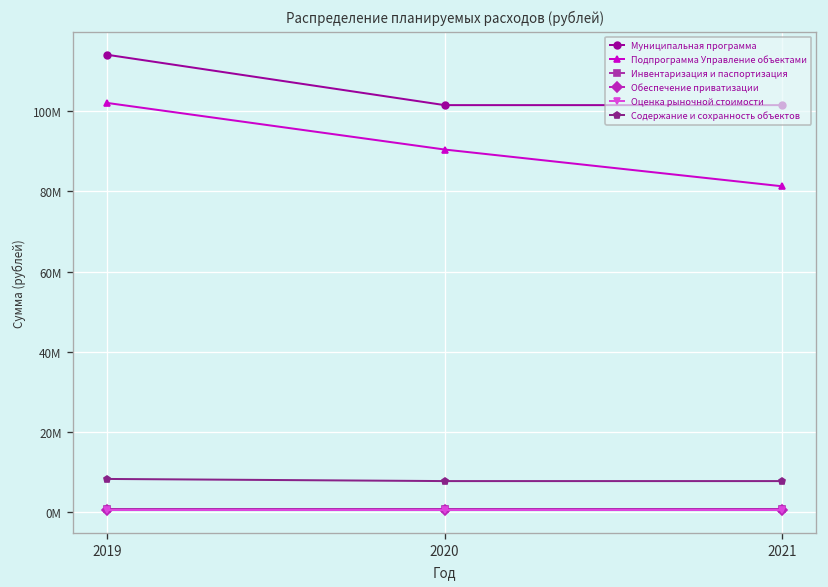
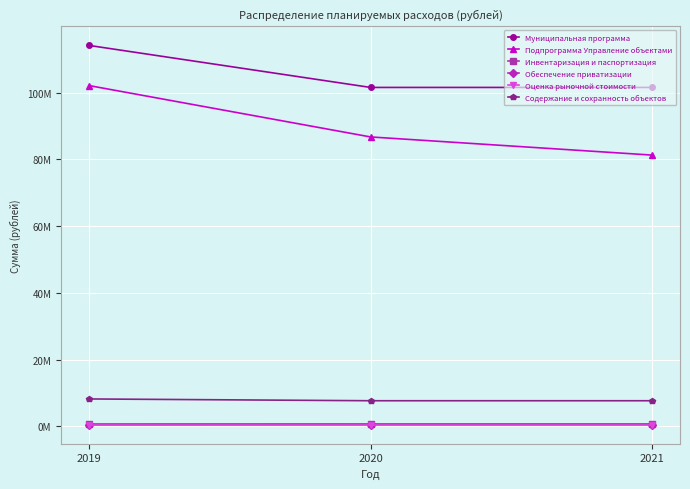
  {
    "Подпрограмма Управление объектами": {
      "2019": 102000000,
-     "2020": 90000000,
+     "2020": 87000000,
      "2021": 81000000
    }
  }
